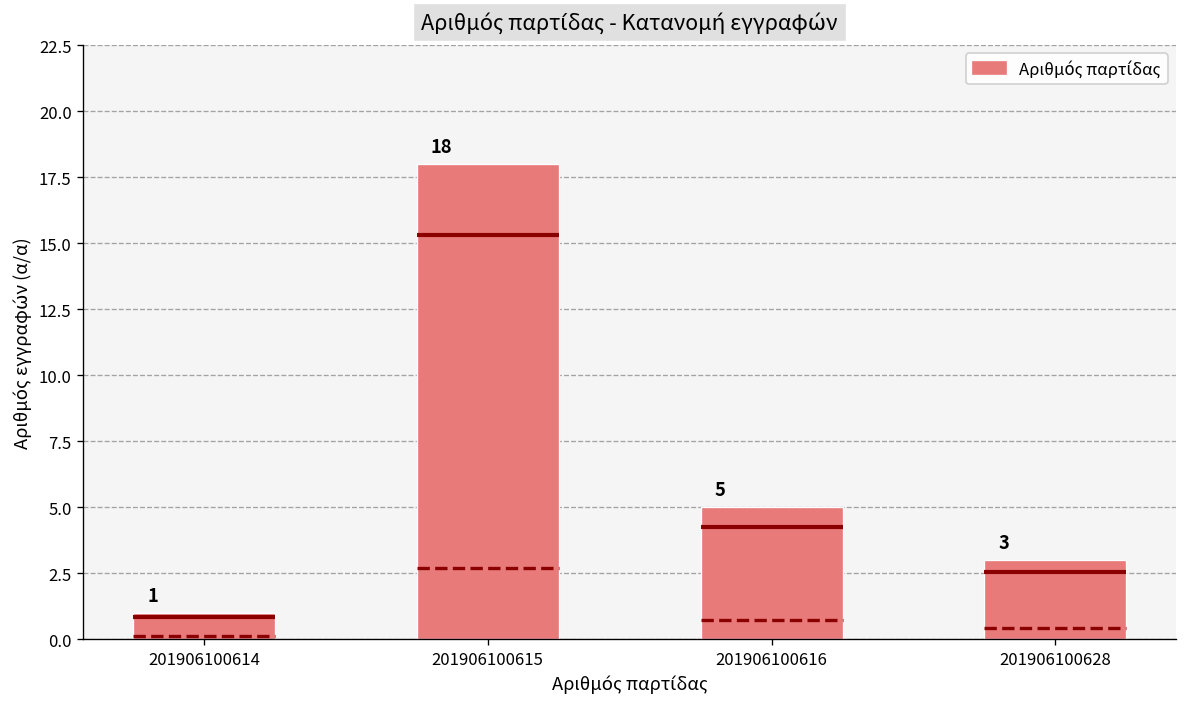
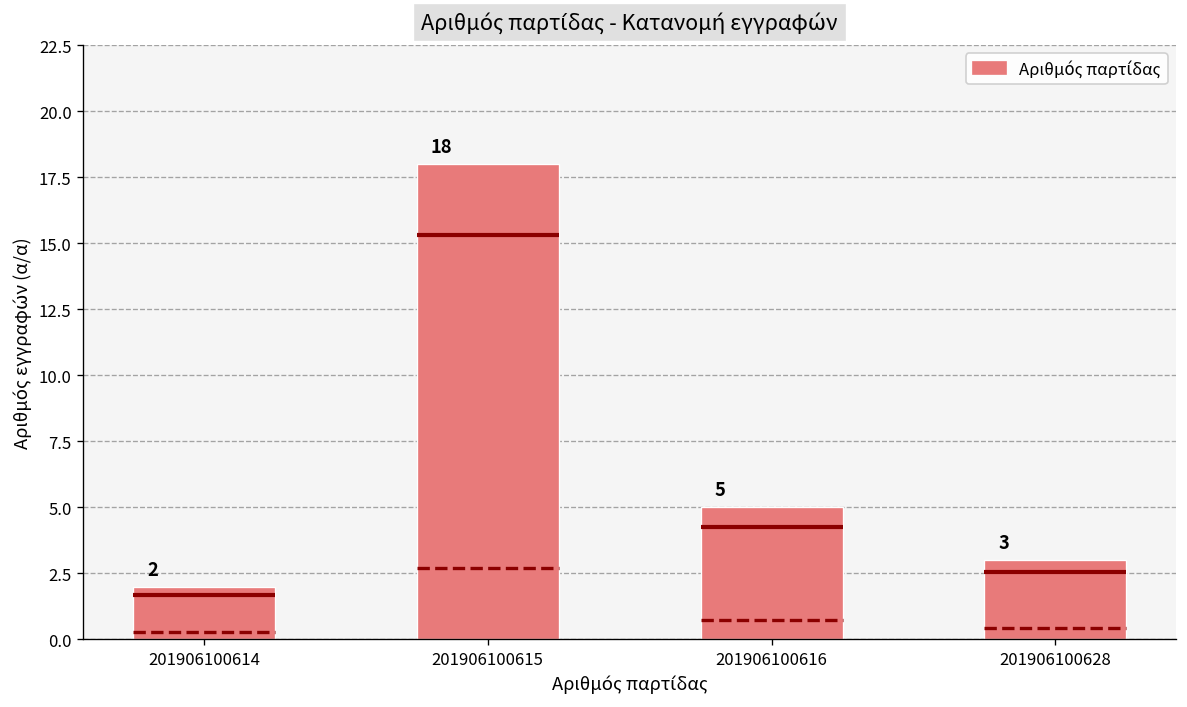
  {
-   "201906100614": 1
+   "201906100614": 2
  }
